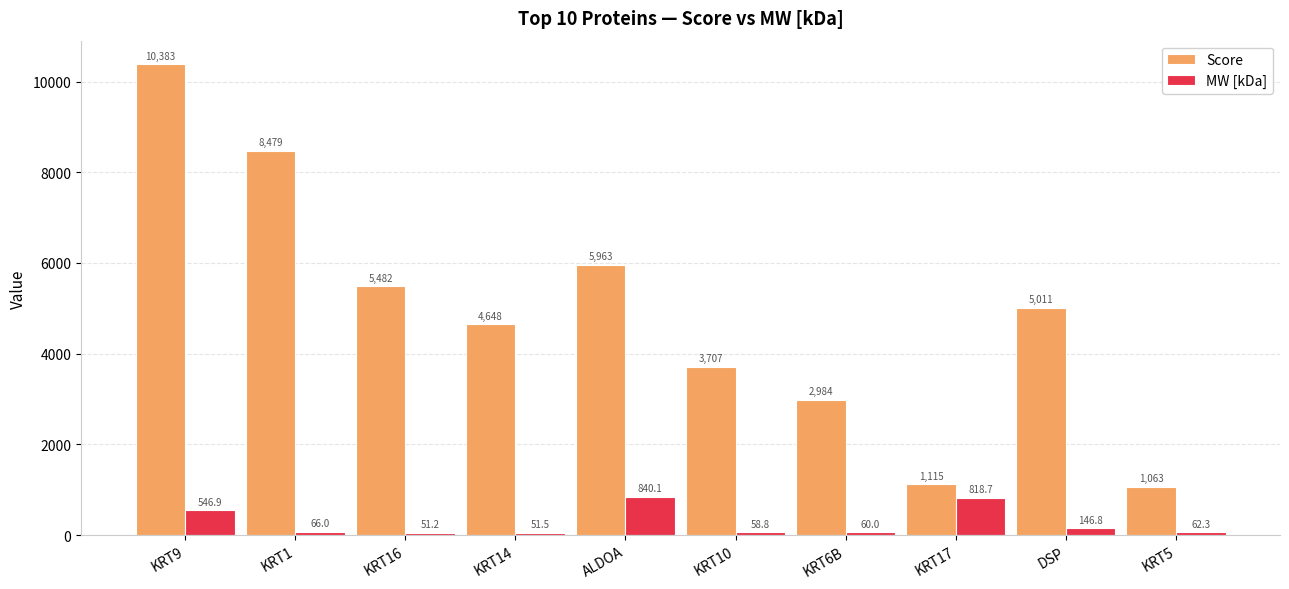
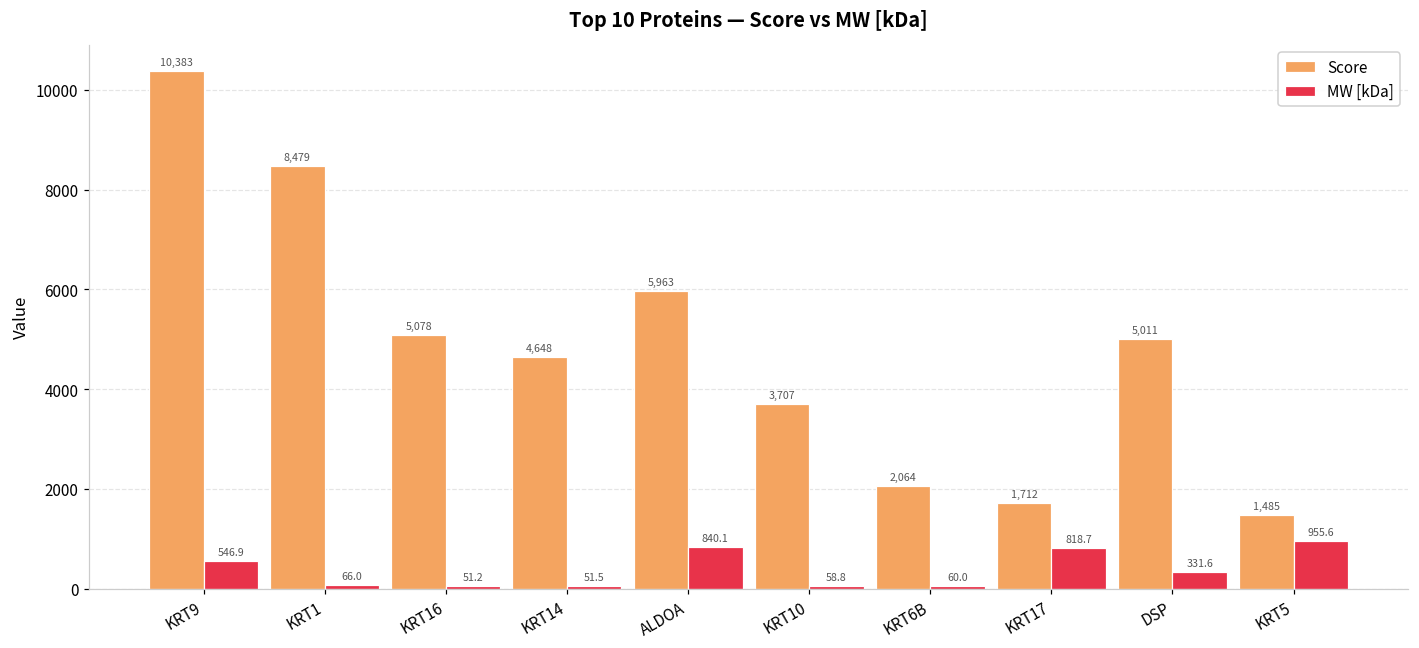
  {
    "Score": {
      "KRT9": "10,383",
      "KRT1": "8,479",
-     "KRT16": "5,482",
+     "KRT16": "5,078",
      "KRT14": "4,648",
      "ALDOA": "5,963",
      "KRT10": "3,707",
-     "KRT6B": "2,984",
-     "KRT17": "1,115",
+     "KRT6B": "2,064",
+     "KRT17": "1,712",
      "DSP": "5,011",
-     "KRT5": "1,063"
+     "KRT5": "1,485"
    },
    "MW [kDa]": {
      "KRT9": "546.9",
      "KRT1": "66.0",
      "KRT16": "51.2",
      "KRT14": "51.5",
      "ALDOA": "840.1",
      "KRT10": "58.8",
      "KRT6B": "60.0",
      "KRT17": "818.7",
-     "DSP": "146.8",
-     "KRT5": "62.3"
+     "DSP": "331.6",
+     "KRT5": "955.6"
    }
  }
